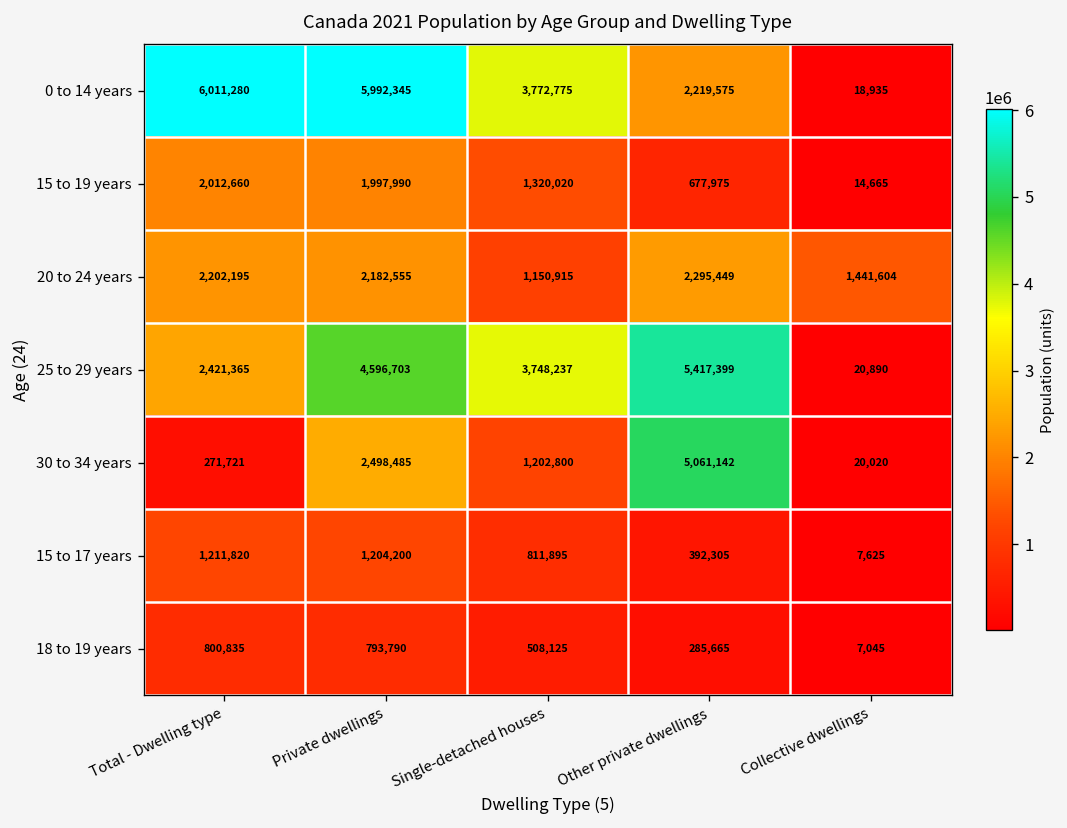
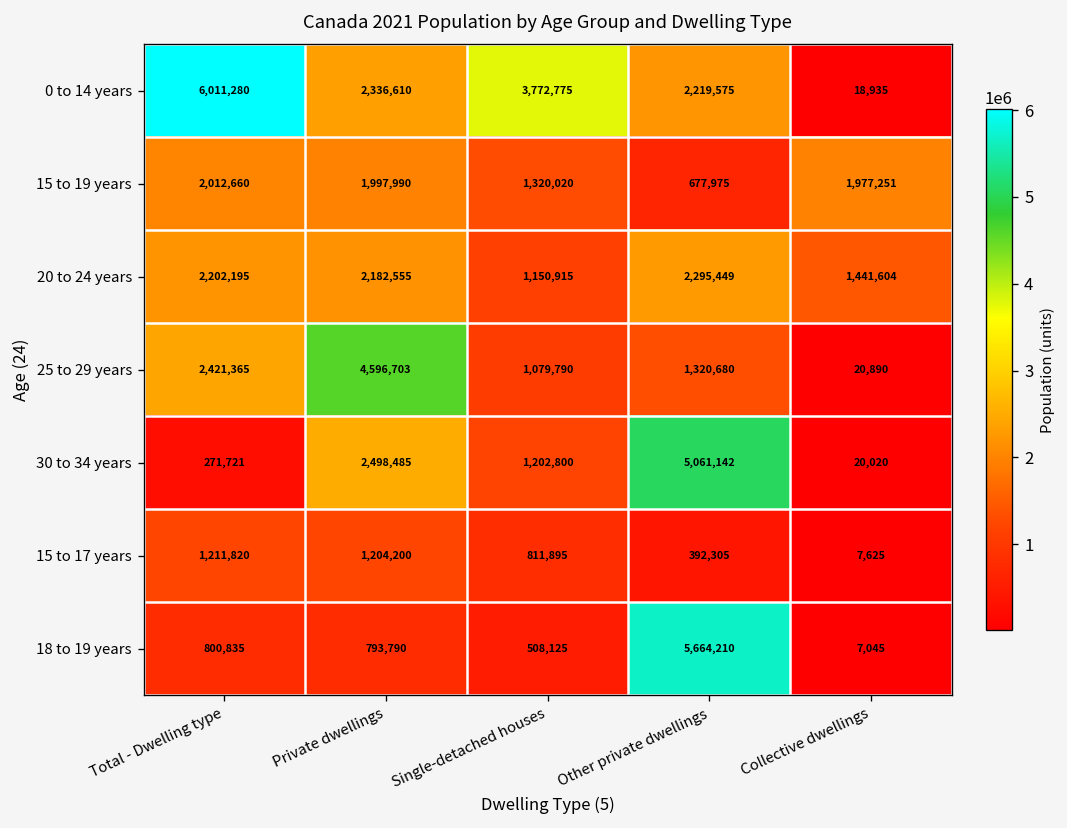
  {
    "0 to 14 years": {
      "Total - Dwelling type": "6,011,280",
-     "Private dwellings": "5,992,345",
+     "Private dwellings": "2,336,610",
      "Single-detached houses": "3,772,775",
      "Other private dwellings": "2,219,575",
      "Collective dwellings": "18,935"
    },
    "15 to 19 years": {
      "Total - Dwelling type": "2,012,660",
      "Private dwellings": "1,997,990",
      "Single-detached houses": "1,320,020",
      "Other private dwellings": "677,975",
-     "Collective dwellings": "14,665"
+     "Collective dwellings": "1,977,251"
    },
    "20 to 24 years": {
      "Total - Dwelling type": "2,202,195",
      "Private dwellings": "2,182,555",
      "Single-detached houses": "1,150,915",
      "Other private dwellings": "2,295,449",
      "Collective dwellings": "1,441,604"
    },
    "25 to 29 years": {
      "Total - Dwelling type": "2,421,365",
      "Private dwellings": "4,596,703",
-     "Single-detached houses": "3,748,237",
-     "Other private dwellings": "5,417,399",
+     "Single-detached houses": "1,079,790",
+     "Other private dwellings": "1,320,680",
      "Collective dwellings": "20,890"
    },
    "30 to 34 years": {
      "Total - Dwelling type": "271,721",
      "Private dwellings": "2,498,485",
      "Single-detached houses": "1,202,800",
      "Other private dwellings": "5,061,142",
      "Collective dwellings": "20,020"
    },
    "15 to 17 years": {
      "Total - Dwelling type": "1,211,820",
      "Private dwellings": "1,204,200",
      "Single-detached houses": "811,895",
      "Other private dwellings": "392,305",
      "Collective dwellings": "7,625"
    },
    "18 to 19 years": {
      "Total - Dwelling type": "800,835",
      "Private dwellings": "793,790",
      "Single-detached houses": "508,125",
-     "Other private dwellings": "285,665",
+     "Other private dwellings": "5,664,210",
      "Collective dwellings": "7,045"
    }
  }
